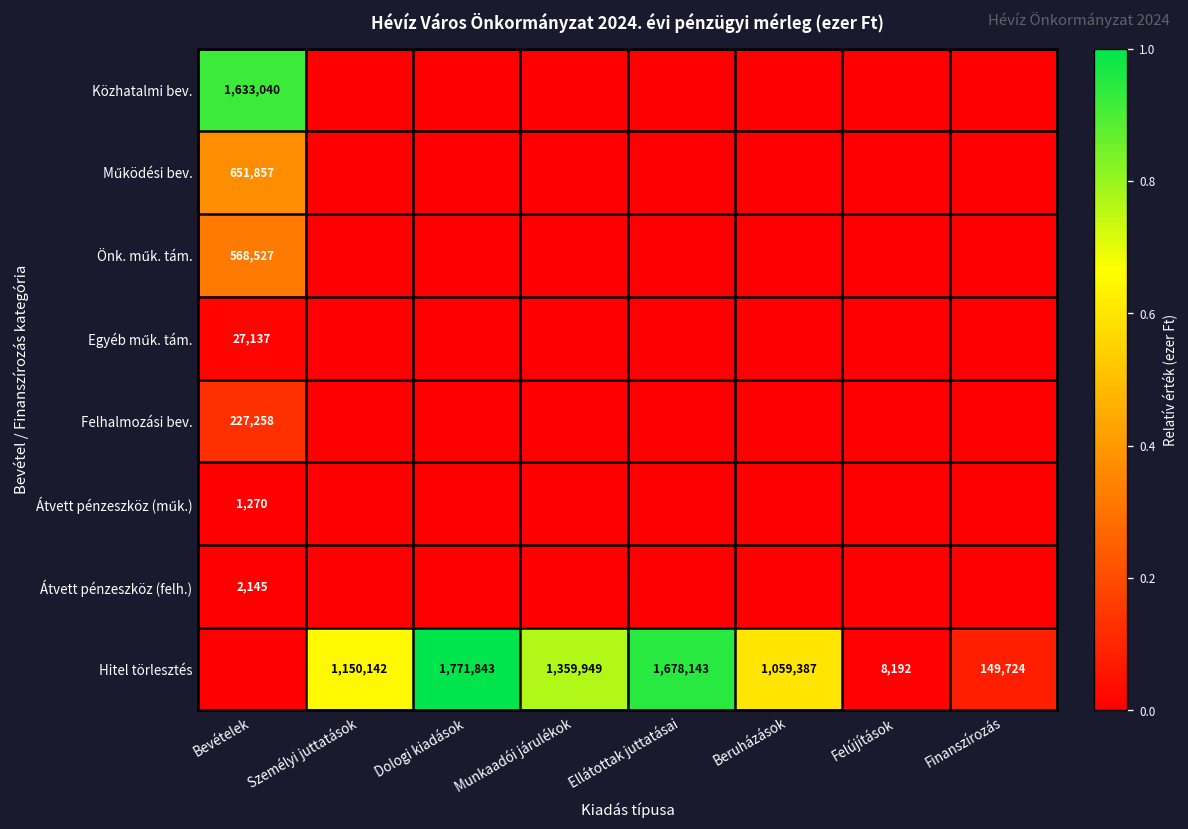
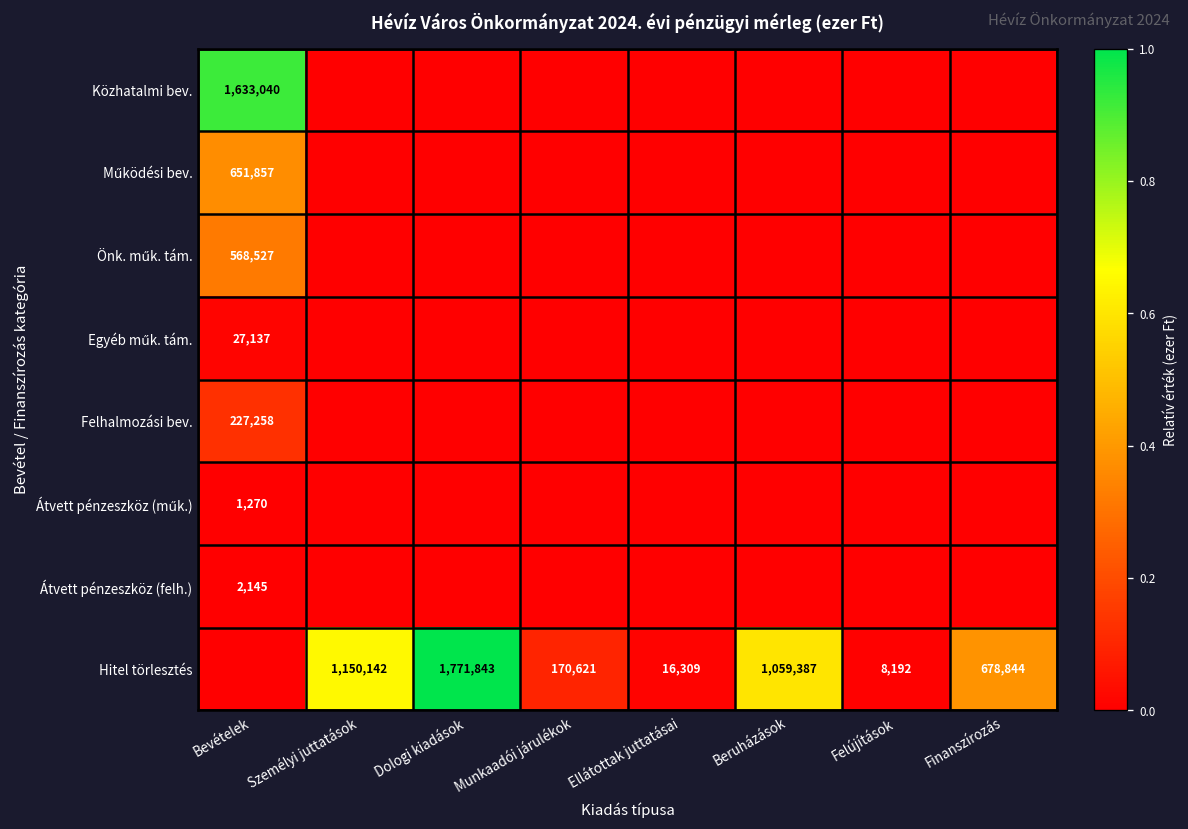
  {
    "Közhatalmi bev.": {
      "Bevételek": "1,633,040"
    },
    "Működési bev.": {
      "Bevételek": "651,857"
    },
    "Önk. műk. tám.": {
      "Bevételek": "568,527"
    },
    "Egyéb műk. tám.": {
      "Bevételek": "27,137"
    },
    "Felhalmozási bev.": {
      "Bevételek": "227,258"
    },
    "Átvett pénzeszköz (műk.)": {
      "Bevételek": "1,270"
    },
    "Átvett pénzeszköz (felh.)": {
      "Bevételek": "2,145"
    },
    "Hitel törlesztés": {
      "Személyi juttatások": "1,150,142",
      "Dologi kiadások": "1,771,843",
-     "Munkaadói járulékok": "1,359,949",
-     "Ellátottak juttatásai": "1,678,143",
+     "Munkaadói járulékok": "170,621",
+     "Ellátottak juttatásai": "16,309",
      "Beruházások": "1,059,387",
      "Felújítások": "8,192",
-     "Finanszírozás": "149,724"
+     "Finanszírozás": "678,844"
    }
  }
